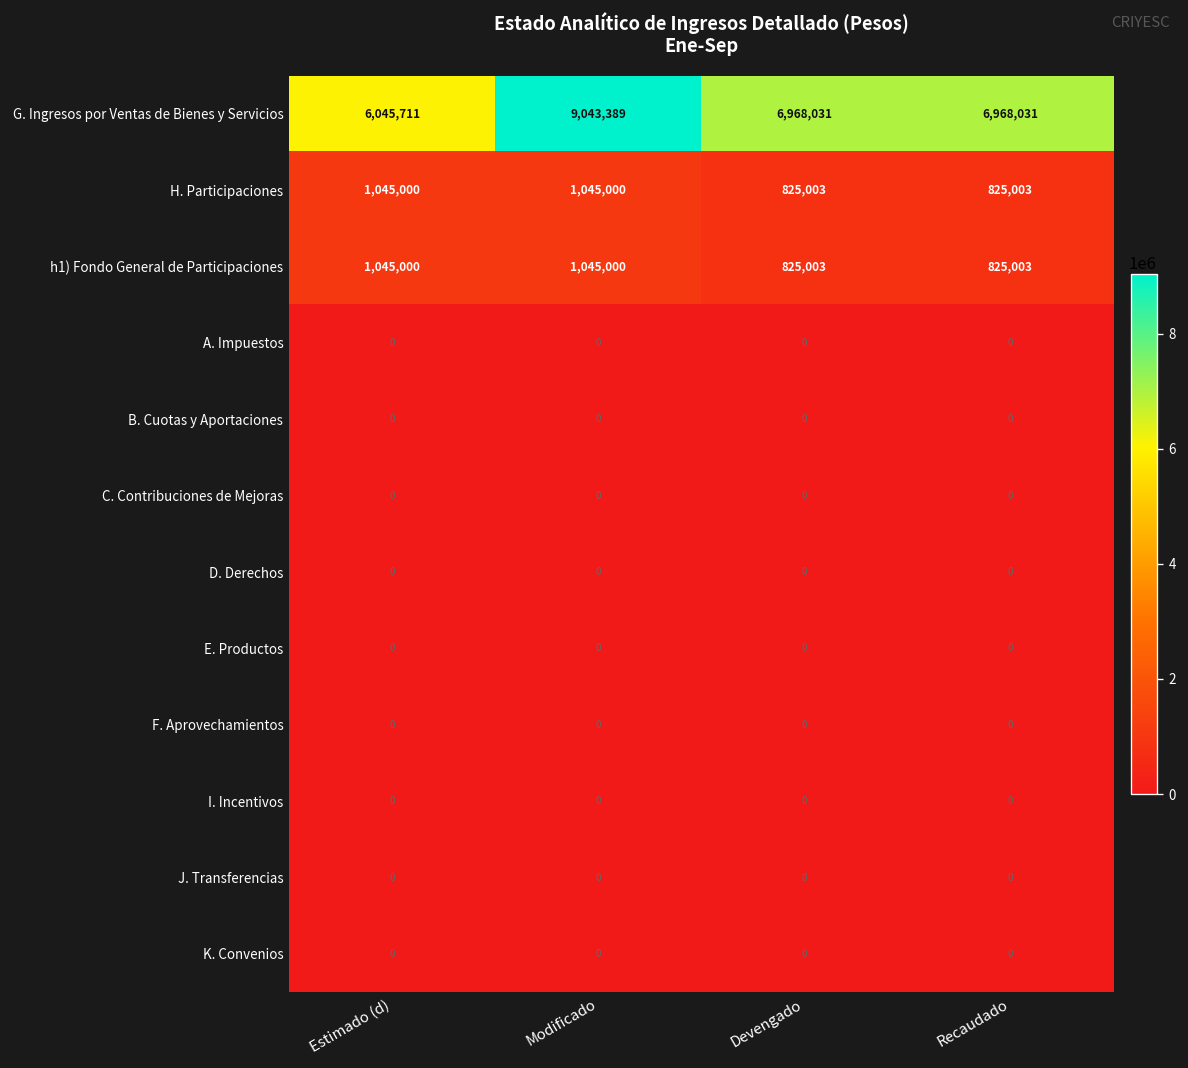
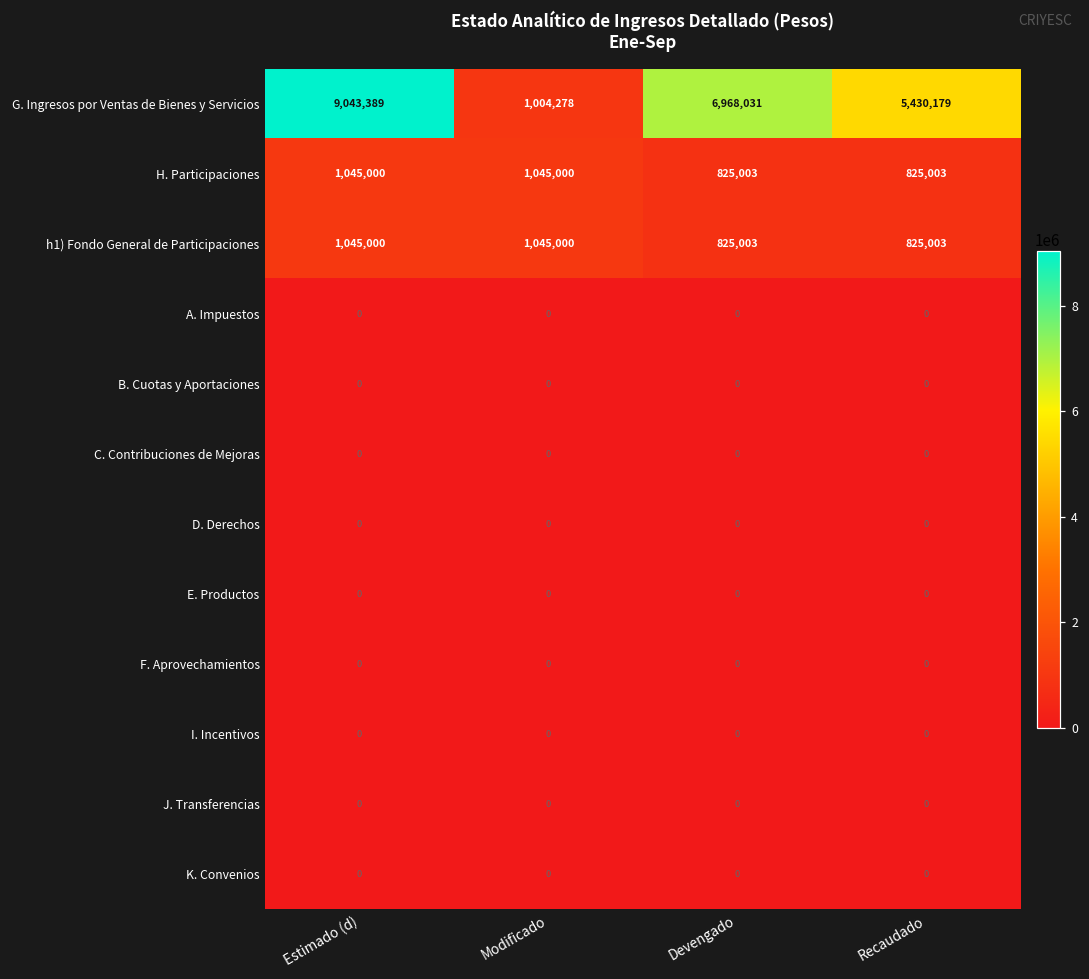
  {
    "G. Ingresos por Ventas de Bienes y Servicios": {
-     "Estimado (d)": "6,045,711",
-     "Modificado": "9,043,389",
+     "Estimado (d)": "9,043,389",
+     "Modificado": "1,004,278",
      "Devengado": "6,968,031",
-     "Recaudado": "6,968,031"
+     "Recaudado": "5,430,179"
    },
    "H. Participaciones": {
      "Estimado (d)": "1,045,000",
      "Modificado": "1,045,000",
      "Devengado": "825,003",
      "Recaudado": "825,003"
    },
    "h1) Fondo General de Participaciones": {
      "Estimado (d)": "1,045,000",
      "Modificado": "1,045,000",
      "Devengado": "825,003",
      "Recaudado": "825,003"
    },
    "A. Impuestos": {
      "Estimado (d)": "0",
      "Modificado": "0",
      "Devengado": "0",
      "Recaudado": "0"
    },
    "B. Cuotas y Aportaciones": {
      "Estimado (d)": "0",
      "Modificado": "0",
      "Devengado": "0",
      "Recaudado": "0"
    },
    "C. Contribuciones de Mejoras": {
      "Estimado (d)": "0",
      "Modificado": "0",
      "Devengado": "0",
      "Recaudado": "0"
    },
    "D. Derechos": {
      "Estimado (d)": "0",
      "Modificado": "0",
      "Devengado": "0",
      "Recaudado": "0"
    },
    "E. Productos": {
      "Estimado (d)": "0",
      "Modificado": "0",
      "Devengado": "0",
      "Recaudado": "0"
    },
    "F. Aprovechamientos": {
      "Estimado (d)": "0",
      "Modificado": "0",
      "Devengado": "0",
      "Recaudado": "0"
    },
    "I. Incentivos": {
      "Estimado (d)": "0",
      "Modificado": "0",
      "Devengado": "0",
      "Recaudado": "0"
    },
    "J. Transferencias": {
      "Estimado (d)": "0",
      "Modificado": "0",
      "Devengado": "0",
      "Recaudado": "0"
    },
    "K. Convenios": {
      "Estimado (d)": "0",
      "Modificado": "0",
      "Devengado": "0",
      "Recaudado": "0"
    }
  }
